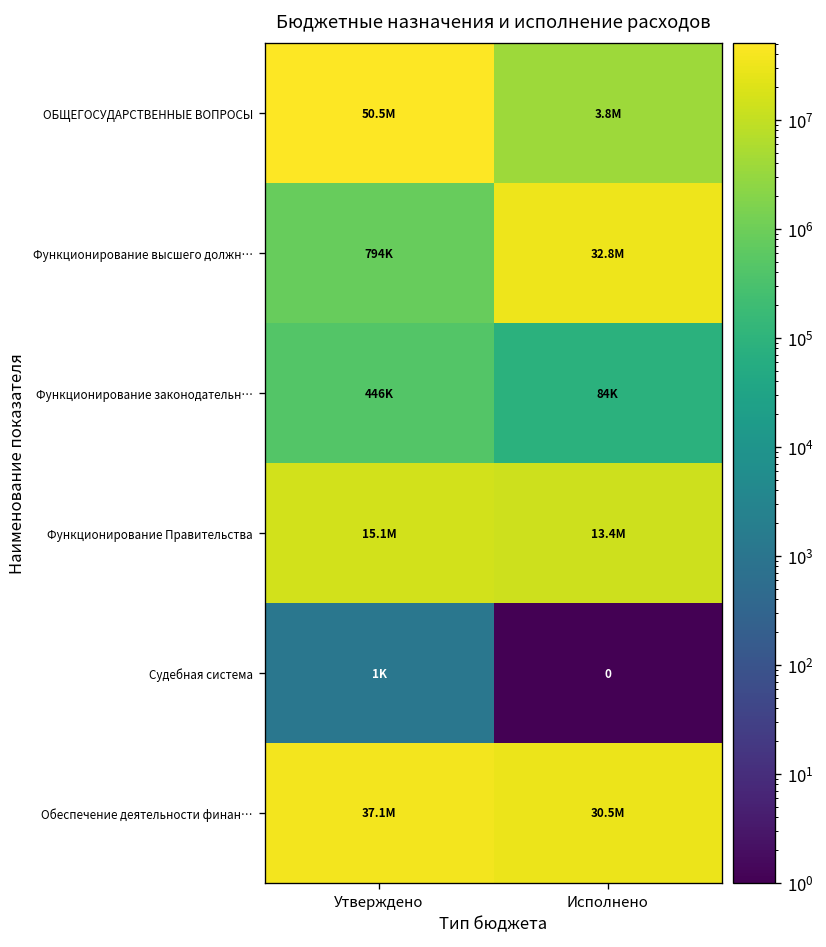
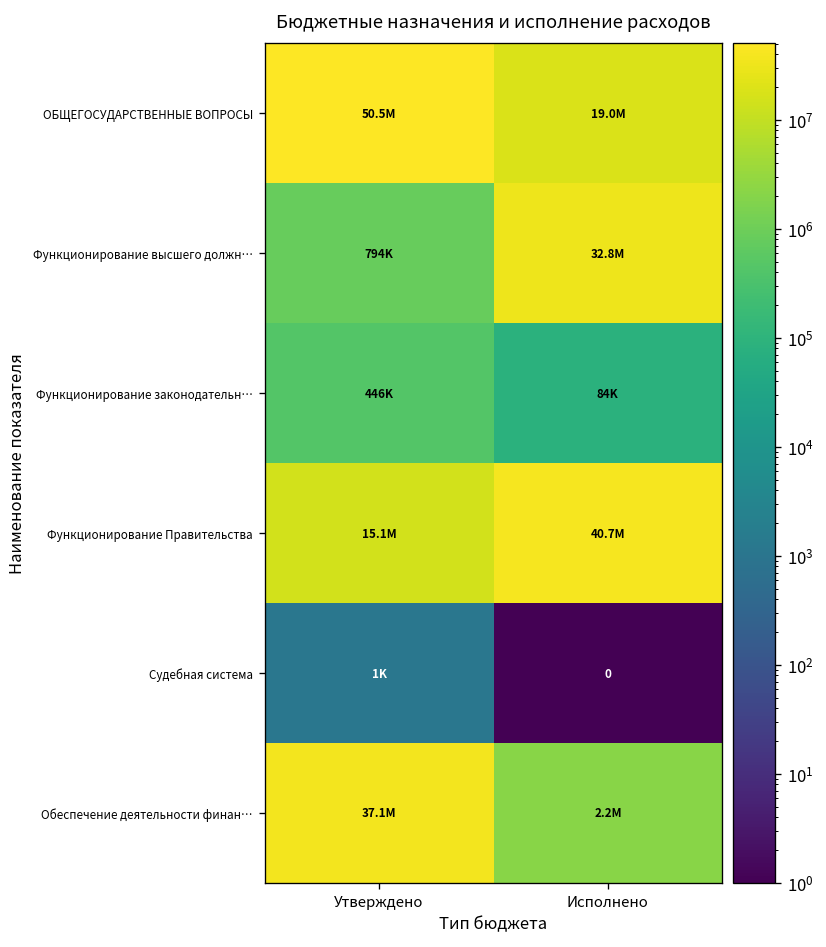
  {
    "ОБЩЕГОСУДАРСТВЕННЫЕ ВОПРОСЫ": {
      "Утверждено": "50.5M",
-     "Исполнено": "3.8M"
+     "Исполнено": "19.0M"
    },
    "Функционирование высшего должн…": {
      "Утверждено": "794K",
      "Исполнено": "32.8M"
    },
    "Функционирование законодательн…": {
      "Утверждено": "446K",
      "Исполнено": "84K"
    },
    "Функционирование Правительства": {
      "Утверждено": "15.1M",
-     "Исполнено": "13.4M"
+     "Исполнено": "40.7M"
    },
    "Судебная система": {
      "Утверждено": "1K",
      "Исполнено": "0"
    },
    "Обеспечение деятельности финан…": {
      "Утверждено": "37.1M",
-     "Исполнено": "30.5M"
+     "Исполнено": "2.2M"
    }
  }
